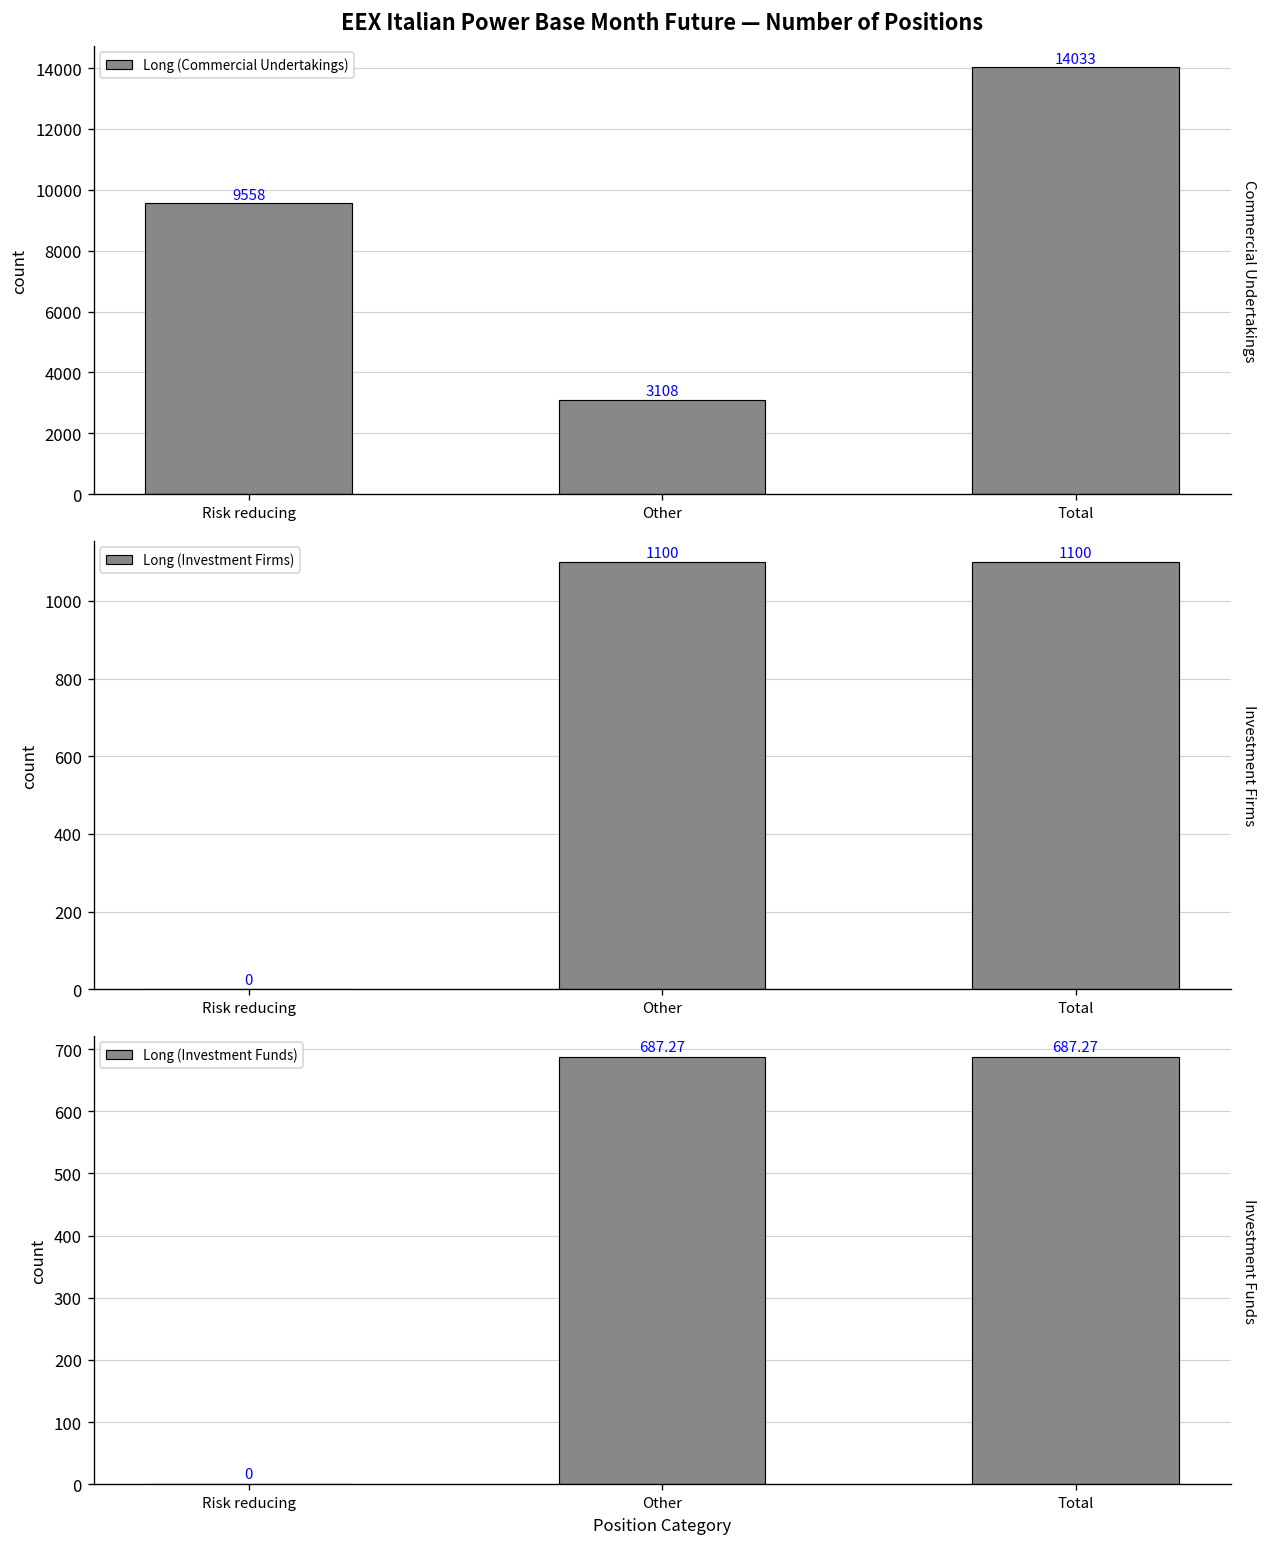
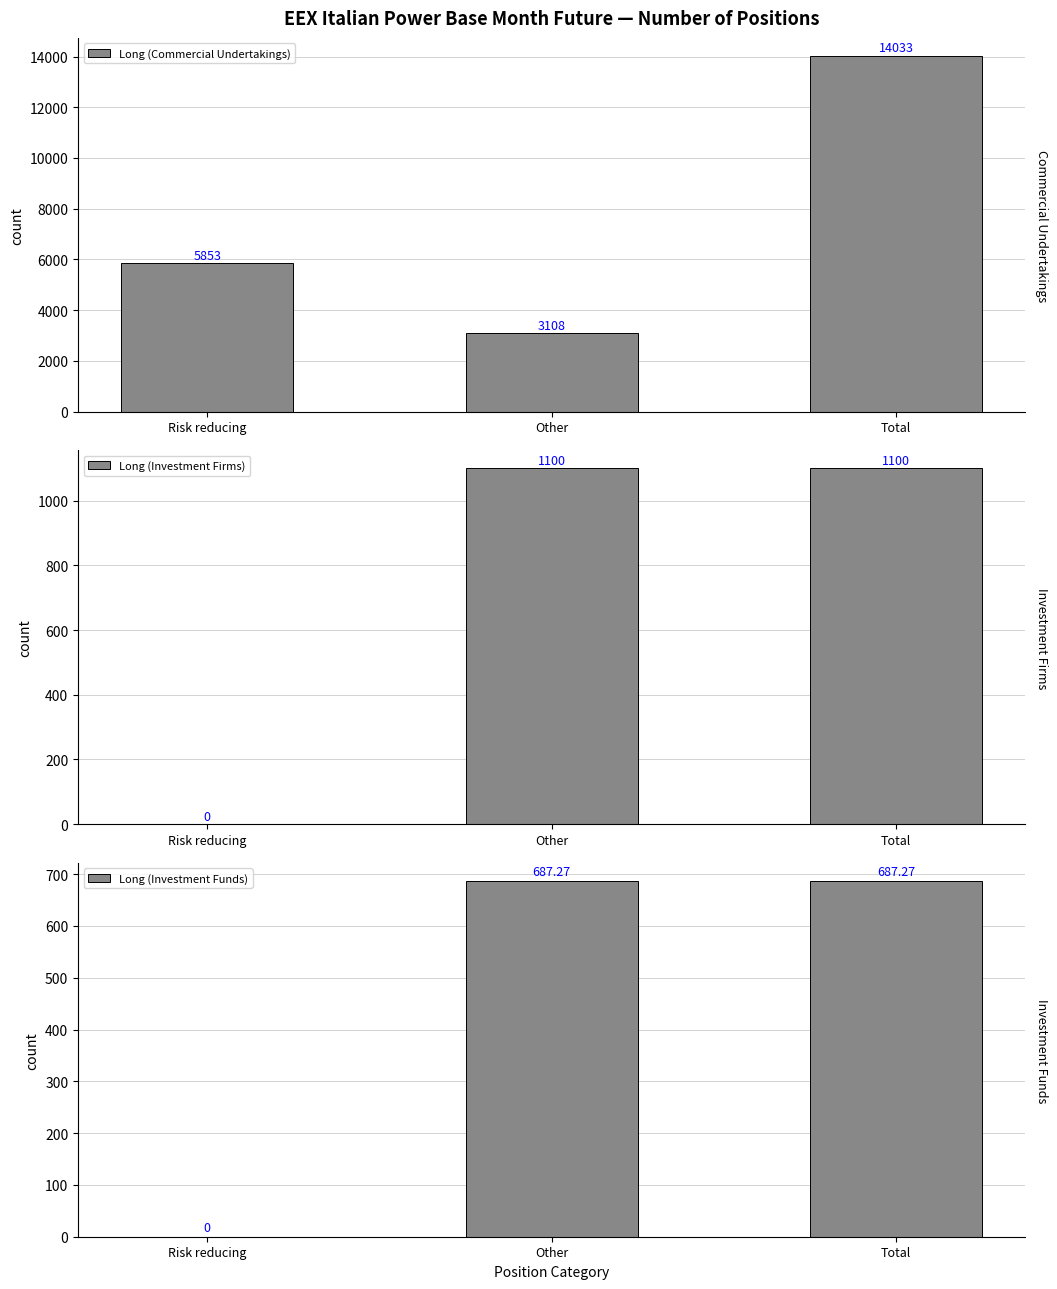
  {
    "EEX Italian Power Base Month Future — Number of Positions": {
-     "Risk reducing": 9558,
+     "Risk reducing": 5853,
      "Other": 3108,
      "Total": 14033
    }
  }
